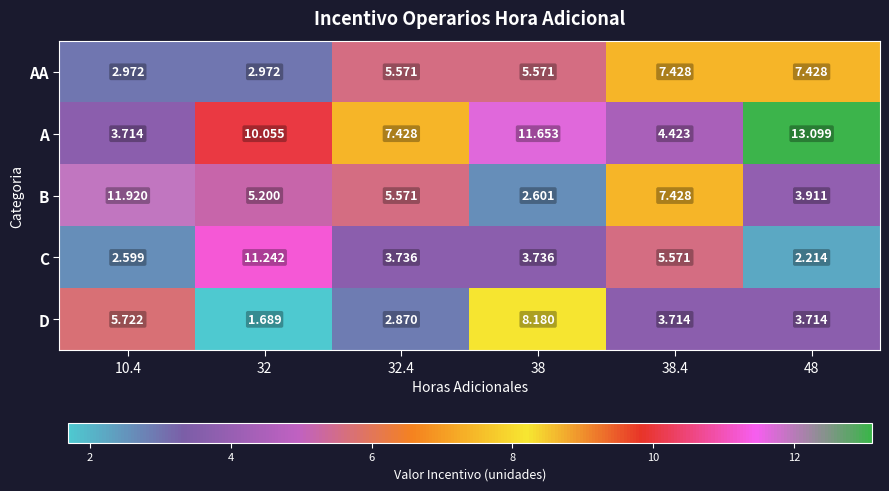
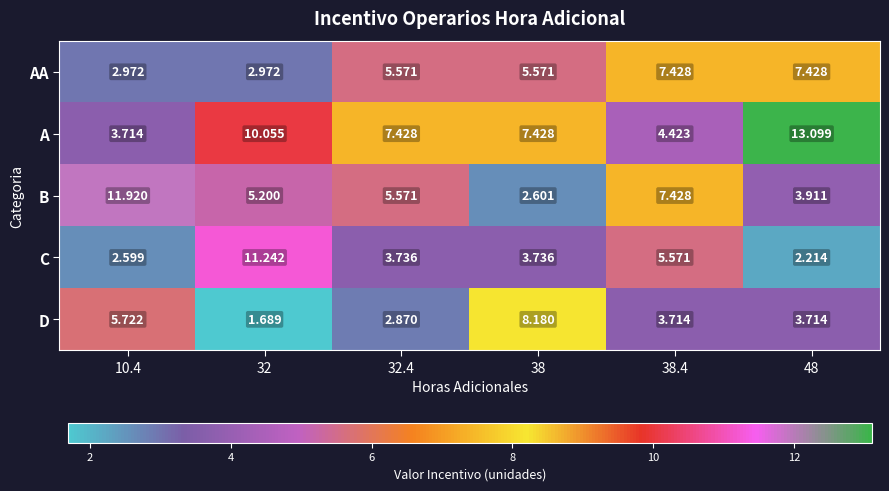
  {
    "A": {
-     "38": 11.653
+     "38": 7.428
    }
  }
